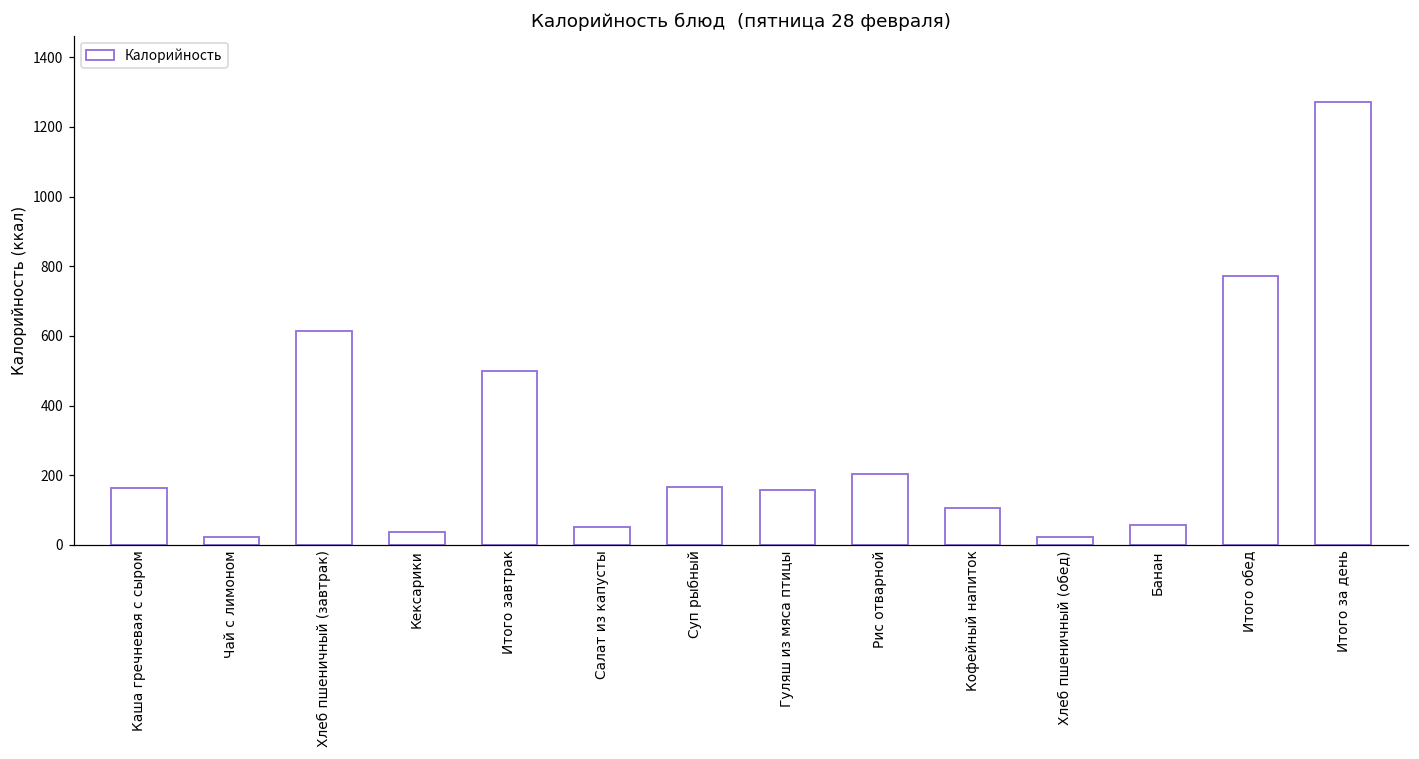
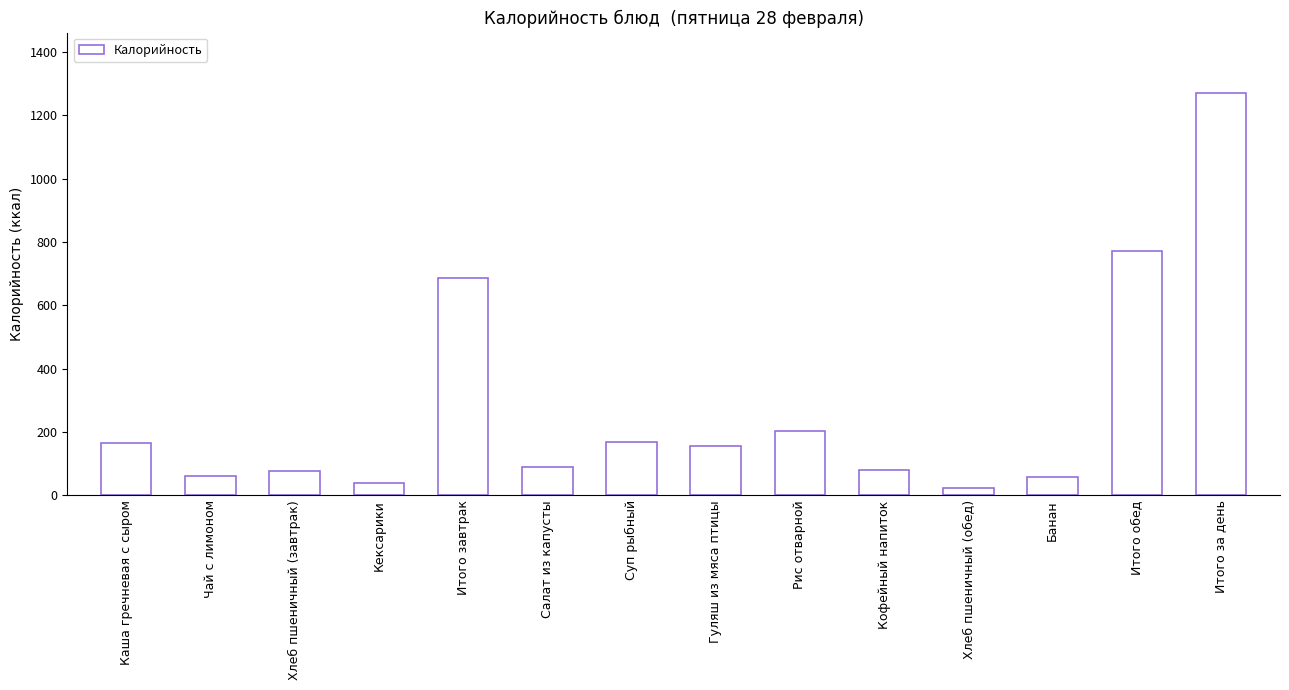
  {
    "Каша гречневая с сыром": 160,
-   "Чай с лимоном": 20,
-   "Хлеб пшеничный (завтрак)": 610,
+   "Чай с лимоном": 60,
+   "Хлеб пшеничный (завтрак)": 80,
    "Кексарики": 40,
-   "Итого завтрак": 500,
-   "Салат из капусты": 50,
+   "Итого завтрак": 690,
+   "Салат из капусты": 90,
    "Суп рыбный": 170,
    "Гуляш из мяса птицы": 160,
    "Рис отварной": 200,
-   "Кофейный напиток": 110,
+   "Кофейный напиток": 80,
    "Хлеб пшеничный (обед)": 20,
    "Банан": 60,
    "Итого обед": 770,
    "Итого за день": 1270
  }
